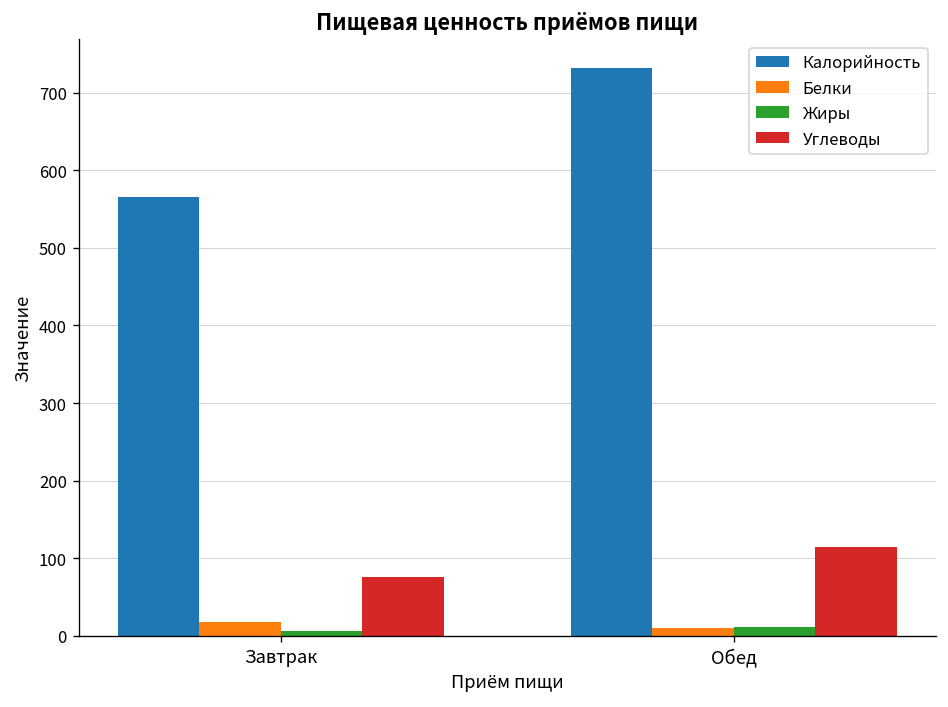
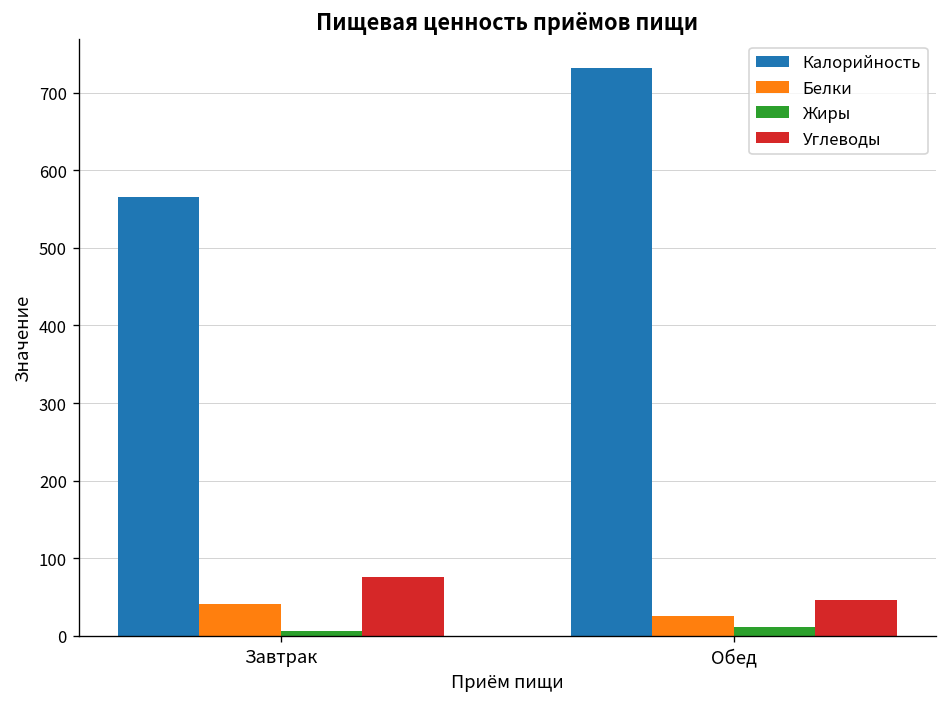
  {
    "Калорийность": {
      "Завтрак": 570,
      "Обед": 730
    },
    "Белки": {
-     "Завтрак": 20,
-     "Обед": 10
+     "Завтрак": 40,
+     "Обед": 30
    },
    "Жиры": {
      "Завтрак": 10,
      "Обед": 10
    },
    "Углеводы": {
      "Завтрак": 80,
-     "Обед": 120
+     "Обед": 50
    }
  }
